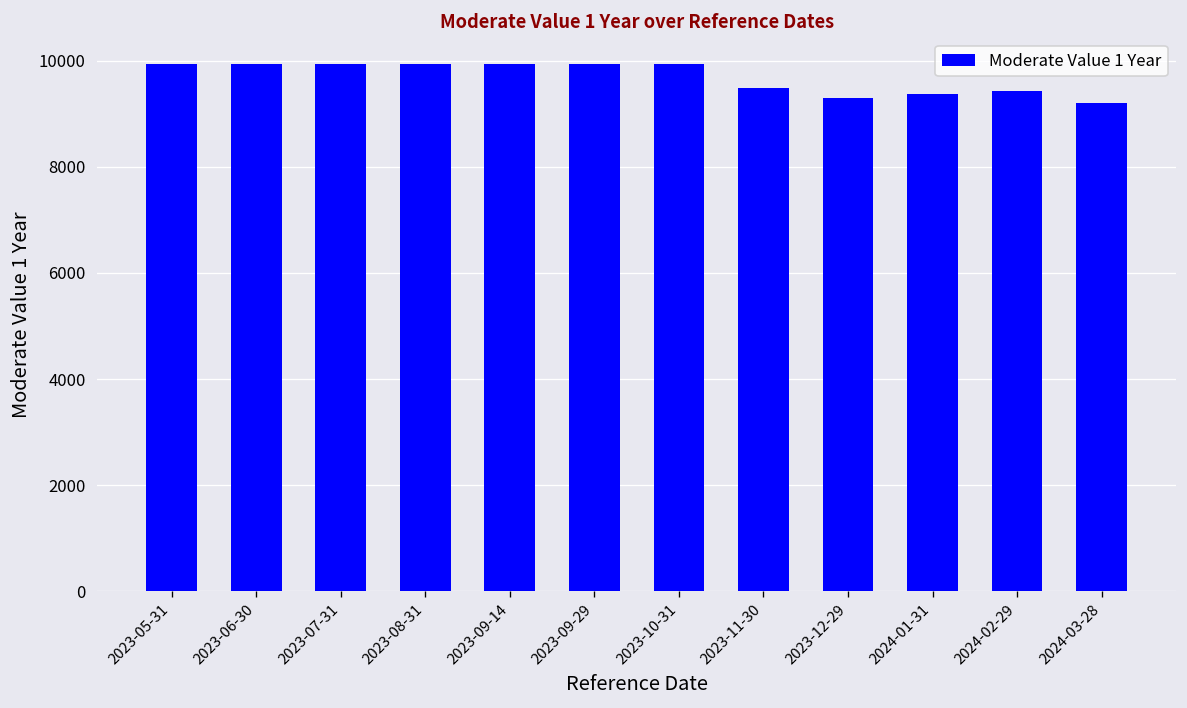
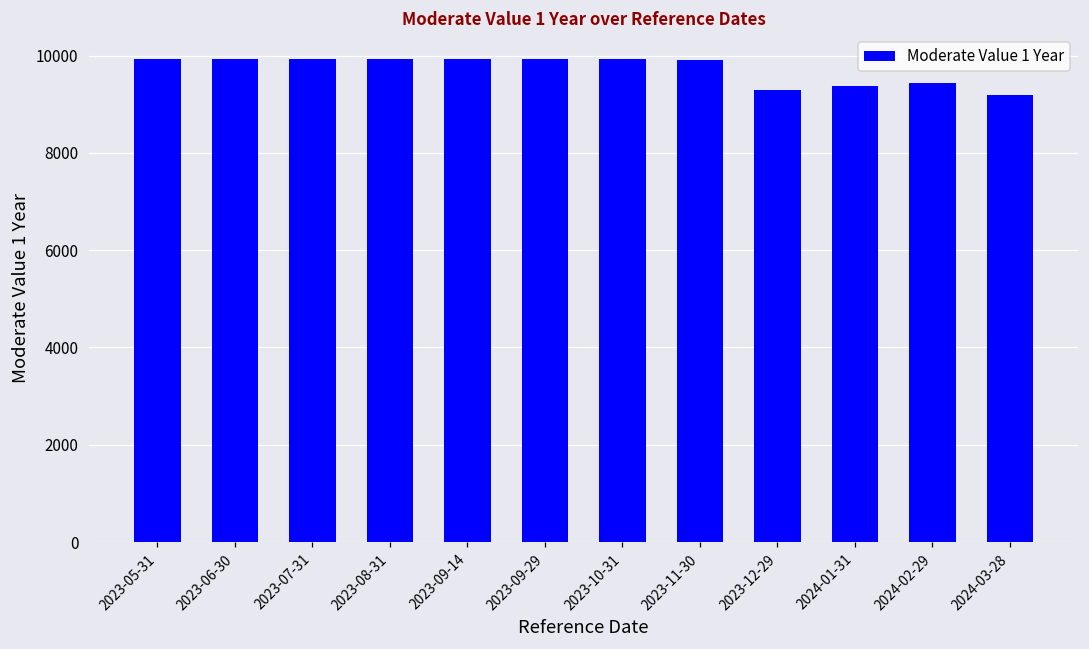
  {
    "2023-05-31": 9900,
    "2023-06-30": 9900,
    "2023-07-31": 9900,
    "2023-08-31": 9900,
    "2023-09-14": 9900,
    "2023-09-29": 9900,
    "2023-10-31": 9900,
-   "2023-11-30": 9500,
+   "2023-11-30": 9900,
    "2023-12-29": 9300,
    "2024-01-31": 9400,
    "2024-02-29": 9400,
    "2024-03-28": 9200
  }
